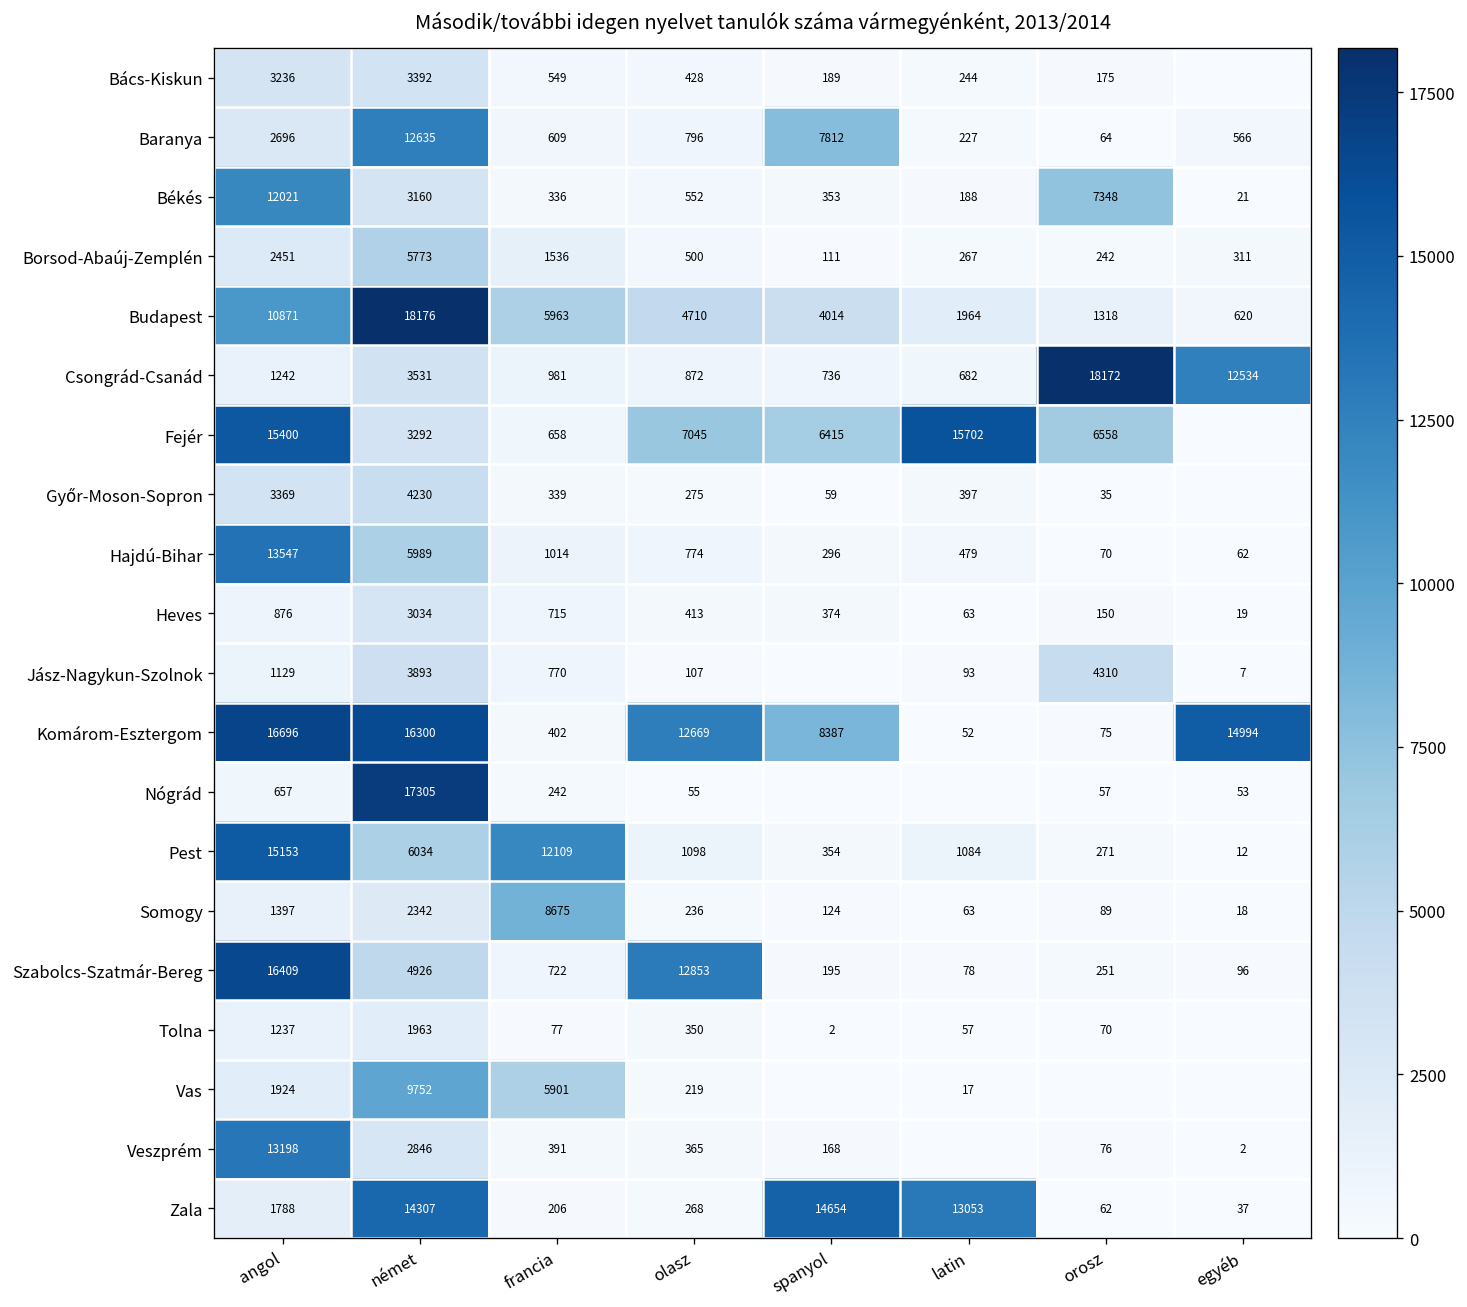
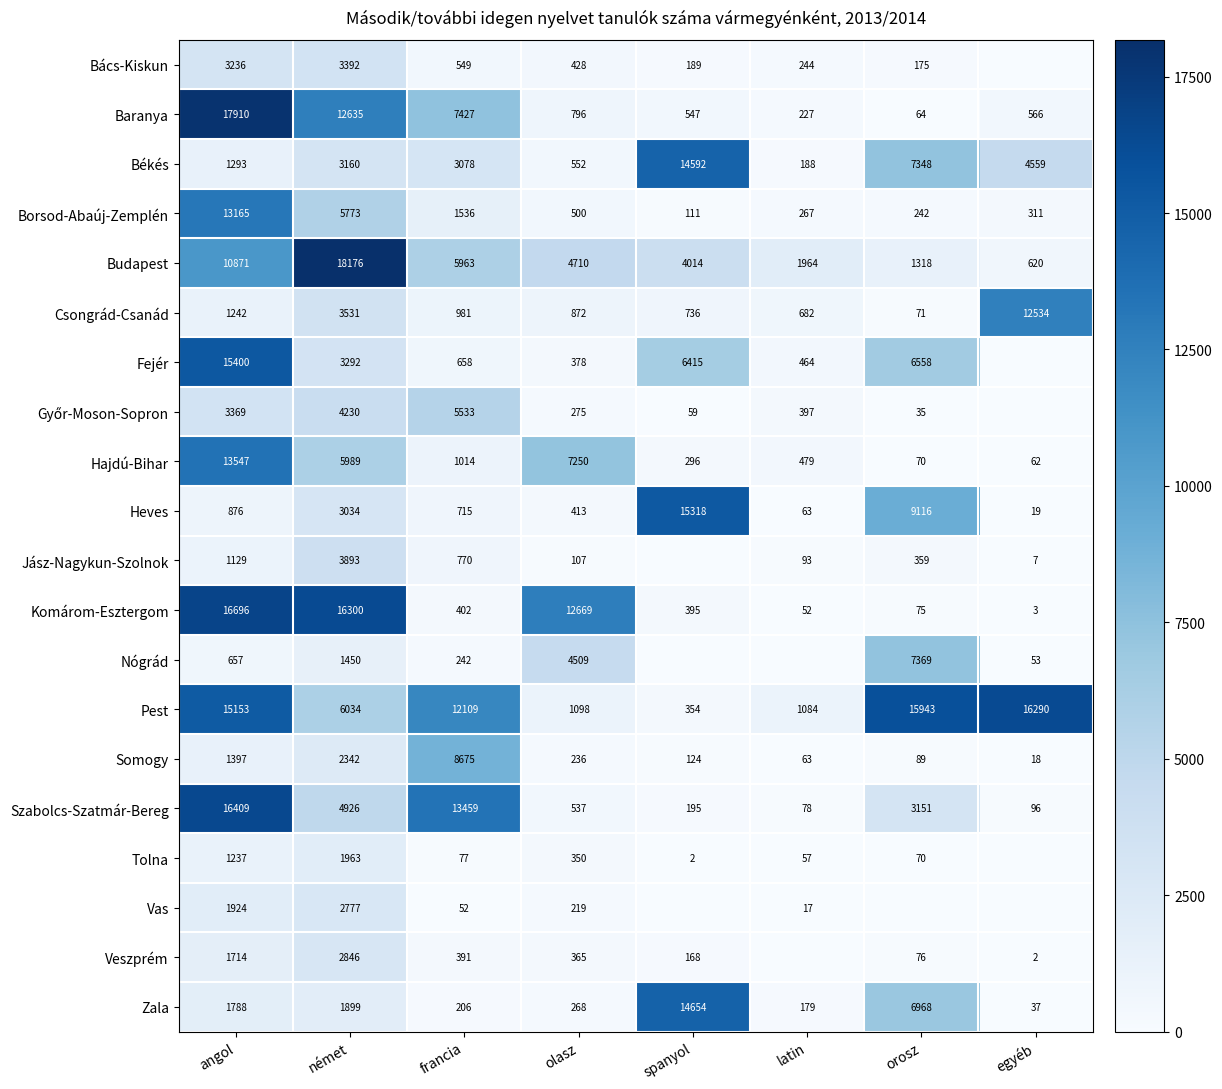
  {
    "Bács-Kiskun": {
      "angol": 3236,
      "német": 3392,
      "francia": 549,
      "olasz": 428,
      "spanyol": 189,
      "latin": 244,
      "orosz": 175
    },
    "Baranya": {
-     "angol": 2696,
+     "angol": 17910,
      "német": 12635,
-     "francia": 609,
+     "francia": 7427,
      "olasz": 796,
-     "spanyol": 7812,
+     "spanyol": 547,
      "latin": 227,
      "orosz": 64,
      "egyéb": 566
    },
    "Békés": {
-     "angol": 12021,
+     "angol": 1293,
      "német": 3160,
-     "francia": 336,
+     "francia": 3078,
      "olasz": 552,
-     "spanyol": 353,
+     "spanyol": 14592,
      "latin": 188,
      "orosz": 7348,
-     "egyéb": 21
+     "egyéb": 4559
    },
    "Borsod-Abaúj-Zemplén": {
-     "angol": 2451,
+     "angol": 13165,
      "német": 5773,
      "francia": 1536,
      "olasz": 500,
      "spanyol": 111,
      "latin": 267,
      "orosz": 242,
      "egyéb": 311
    },
    "Budapest": {
      "angol": 10871,
      "német": 18176,
      "francia": 5963,
      "olasz": 4710,
      "spanyol": 4014,
      "latin": 1964,
      "orosz": 1318,
      "egyéb": 620
    },
    "Csongrád-Csanád": {
      "angol": 1242,
      "német": 3531,
      "francia": 981,
      "olasz": 872,
      "spanyol": 736,
      "latin": 682,
-     "orosz": 18172,
+     "orosz": 71,
      "egyéb": 12534
    },
    "Fejér": {
      "angol": 15400,
      "német": 3292,
      "francia": 658,
-     "olasz": 7045,
+     "olasz": 378,
      "spanyol": 6415,
-     "latin": 15702,
+     "latin": 464,
      "orosz": 6558
    },
    "Győr-Moson-Sopron": {
      "angol": 3369,
      "német": 4230,
-     "francia": 339,
+     "francia": 5533,
      "olasz": 275,
      "spanyol": 59,
      "latin": 397,
      "orosz": 35
    },
    "Hajdú-Bihar": {
      "angol": 13547,
      "német": 5989,
      "francia": 1014,
-     "olasz": 774,
+     "olasz": 7250,
      "spanyol": 296,
      "latin": 479,
      "orosz": 70,
      "egyéb": 62
    },
    "Heves": {
      "angol": 876,
      "német": 3034,
      "francia": 715,
      "olasz": 413,
-     "spanyol": 374,
+     "spanyol": 15318,
      "latin": 63,
-     "orosz": 150,
+     "orosz": 9116,
      "egyéb": 19
    },
    "Jász-Nagykun-Szolnok": {
      "angol": 1129,
      "német": 3893,
      "francia": 770,
      "olasz": 107,
      "latin": 93,
-     "orosz": 4310,
+     "orosz": 359,
      "egyéb": 7
    },
    "Komárom-Esztergom": {
      "angol": 16696,
      "német": 16300,
      "francia": 402,
      "olasz": 12669,
-     "spanyol": 8387,
+     "spanyol": 395,
      "latin": 52,
      "orosz": 75,
-     "egyéb": 14994
+     "egyéb": 3
    },
    "Nógrád": {
      "angol": 657,
-     "német": 17305,
+     "német": 1450,
      "francia": 242,
-     "olasz": 55,
-     "orosz": 57,
+     "olasz": 4509,
+     "orosz": 7369,
      "egyéb": 53
    },
    "Pest": {
      "angol": 15153,
      "német": 6034,
      "francia": 12109,
      "olasz": 1098,
      "spanyol": 354,
      "latin": 1084,
-     "orosz": 271,
-     "egyéb": 12
+     "orosz": 15943,
+     "egyéb": 16290
    },
    "Somogy": {
      "angol": 1397,
      "német": 2342,
      "francia": 8675,
      "olasz": 236,
      "spanyol": 124,
      "latin": 63,
      "orosz": 89,
      "egyéb": 18
    },
    "Szabolcs-Szatmár-Bereg": {
      "angol": 16409,
      "német": 4926,
-     "francia": 722,
-     "olasz": 12853,
+     "francia": 13459,
+     "olasz": 537,
      "spanyol": 195,
      "latin": 78,
-     "orosz": 251,
+     "orosz": 3151,
      "egyéb": 96
    },
    "Tolna": {
      "angol": 1237,
      "német": 1963,
      "francia": 77,
      "olasz": 350,
      "spanyol": 2,
      "latin": 57,
      "orosz": 70
    },
    "Vas": {
      "angol": 1924,
-     "német": 9752,
-     "francia": 5901,
+     "német": 2777,
+     "francia": 52,
      "olasz": 219,
      "latin": 17
    },
    "Veszprém": {
-     "angol": 13198,
+     "angol": 1714,
      "német": 2846,
      "francia": 391,
      "olasz": 365,
      "spanyol": 168,
      "orosz": 76,
      "egyéb": 2
    },
    "Zala": {
      "angol": 1788,
-     "német": 14307,
+     "német": 1899,
      "francia": 206,
      "olasz": 268,
      "spanyol": 14654,
-     "latin": 13053,
-     "orosz": 62,
+     "latin": 179,
+     "orosz": 6968,
      "egyéb": 37
    }
  }
